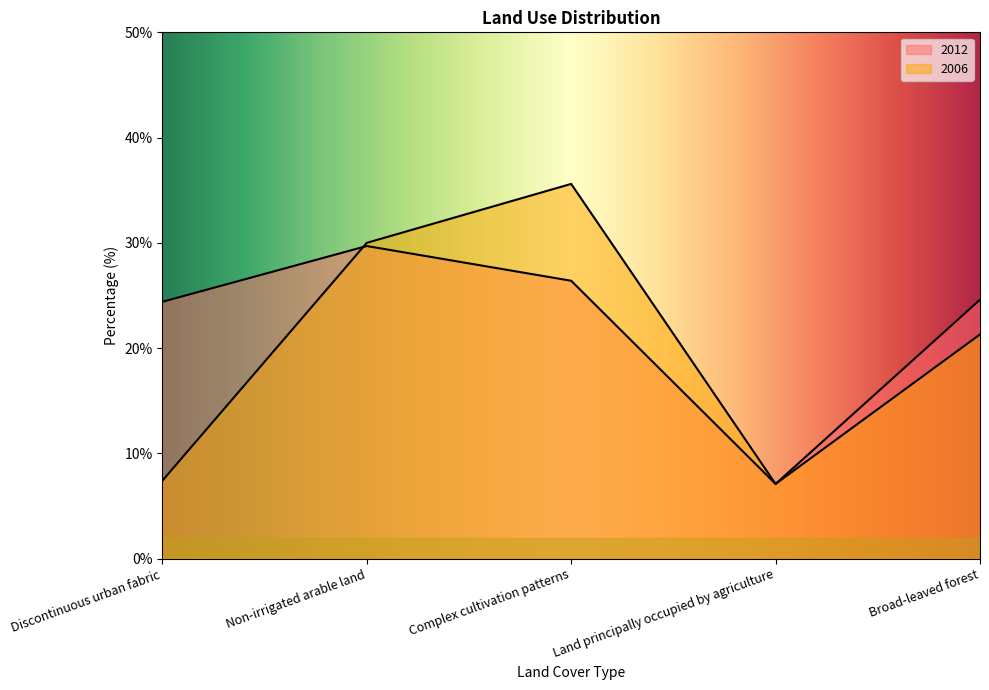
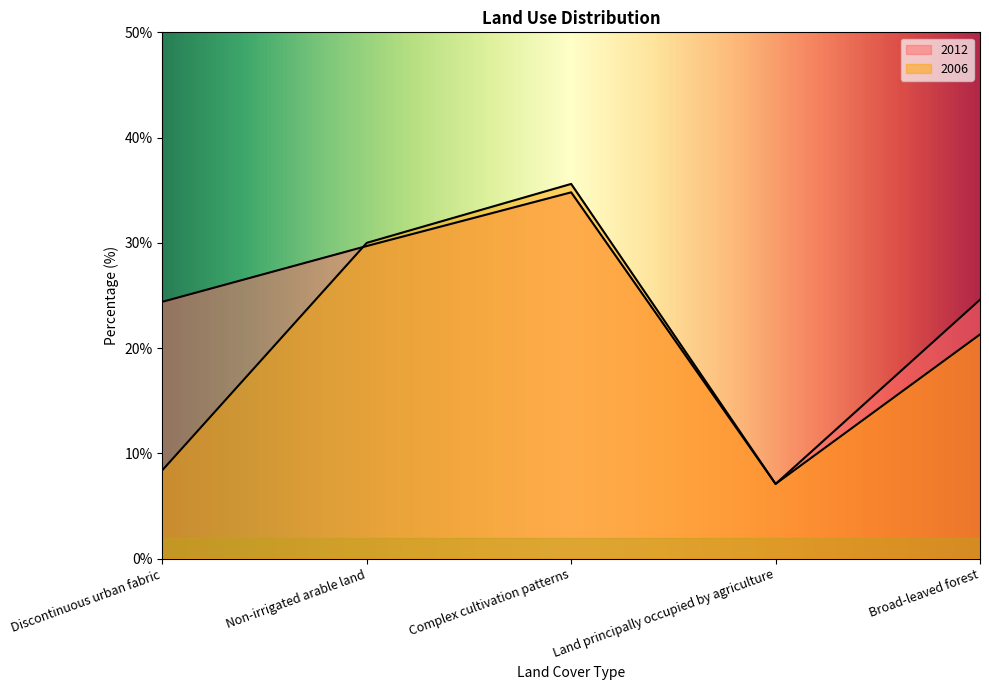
  {
    "2012": {
      "Discontinuous urban fabric": "24.4%",
      "Non-irrigated arable land": "29.7%",
-     "Complex cultivation patterns": "26.4%",
+     "Complex cultivation patterns": "34.8%",
      "Broad-leaved forest": "24.6%"
    },
    "2006": {
-     "Discontinuous urban fabric": "7.4%",
+     "Discontinuous urban fabric": "8.4%",
      "Non-irrigated arable land": "30.0%",
      "Complex cultivation patterns": "35.6%",
      "Broad-leaved forest": "21.3%"
    }
  }
